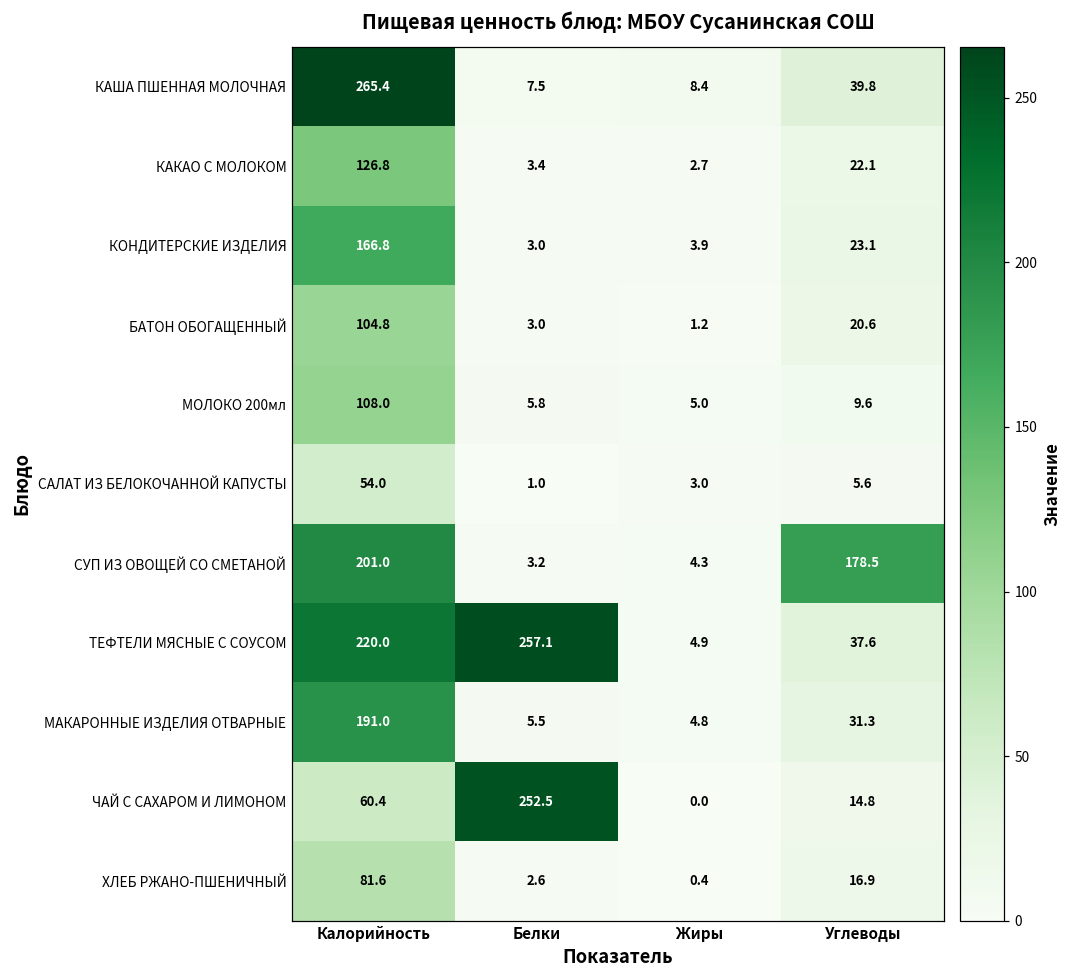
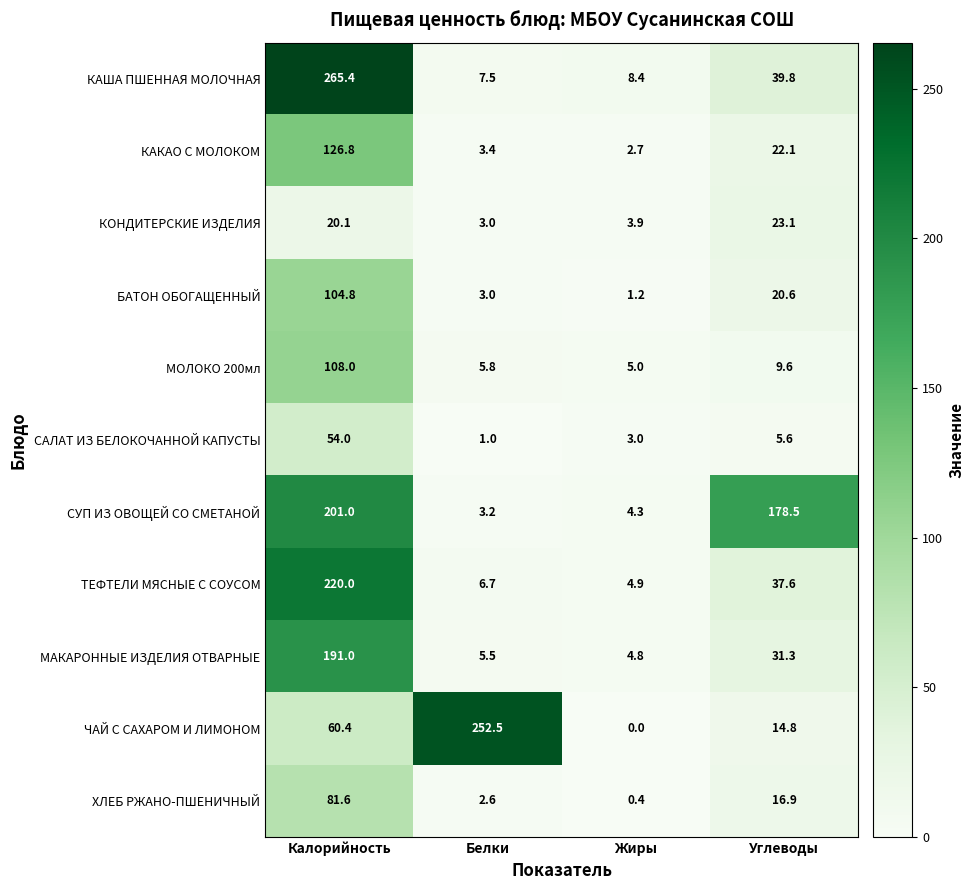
  {
    "КАША ПШЕННАЯ МОЛОЧНАЯ": {
      "Калорийность": 265.4,
      "Белки": 7.5,
      "Жиры": 8.4,
      "Углеводы": 39.8
    },
    "КАКАО С МОЛОКОМ": {
      "Калорийность": 126.8,
      "Белки": 3.4,
      "Жиры": 2.7,
      "Углеводы": 22.1
    },
    "КОНДИТЕРСКИЕ ИЗДЕЛИЯ": {
-     "Калорийность": 166.8,
+     "Калорийность": 20.1,
      "Белки": 3.0,
      "Жиры": 3.9,
      "Углеводы": 23.1
    },
    "БАТОН ОБОГАЩЕННЫЙ": {
      "Калорийность": 104.8,
      "Белки": 3.0,
      "Жиры": 1.2,
      "Углеводы": 20.6
    },
    "МОЛОКО 200мл": {
      "Калорийность": 108.0,
      "Белки": 5.8,
      "Жиры": 5.0,
      "Углеводы": 9.6
    },
    "САЛАТ ИЗ БЕЛОКОЧАННОЙ КАПУСТЫ": {
      "Калорийность": 54.0,
      "Белки": 1.0,
      "Жиры": 3.0,
      "Углеводы": 5.6
    },
    "СУП ИЗ ОВОЩЕЙ СО СМЕТАНОЙ": {
      "Калорийность": 201.0,
      "Белки": 3.2,
      "Жиры": 4.3,
      "Углеводы": 178.5
    },
    "ТЕФТЕЛИ МЯСНЫЕ С СОУСОМ": {
      "Калорийность": 220.0,
-     "Белки": 257.1,
+     "Белки": 6.7,
      "Жиры": 4.9,
      "Углеводы": 37.6
    },
    "МАКАРОННЫЕ ИЗДЕЛИЯ ОТВАРНЫЕ": {
      "Калорийность": 191.0,
      "Белки": 5.5,
      "Жиры": 4.8,
      "Углеводы": 31.3
    },
    "ЧАЙ С САХАРОМ И ЛИМОНОМ": {
      "Калорийность": 60.4,
      "Белки": 252.5,
      "Жиры": 0.0,
      "Углеводы": 14.8
    },
    "ХЛЕБ РЖАНО-ПШЕНИЧНЫЙ": {
      "Калорийность": 81.6,
      "Белки": 2.6,
      "Жиры": 0.4,
      "Углеводы": 16.9
    }
  }
